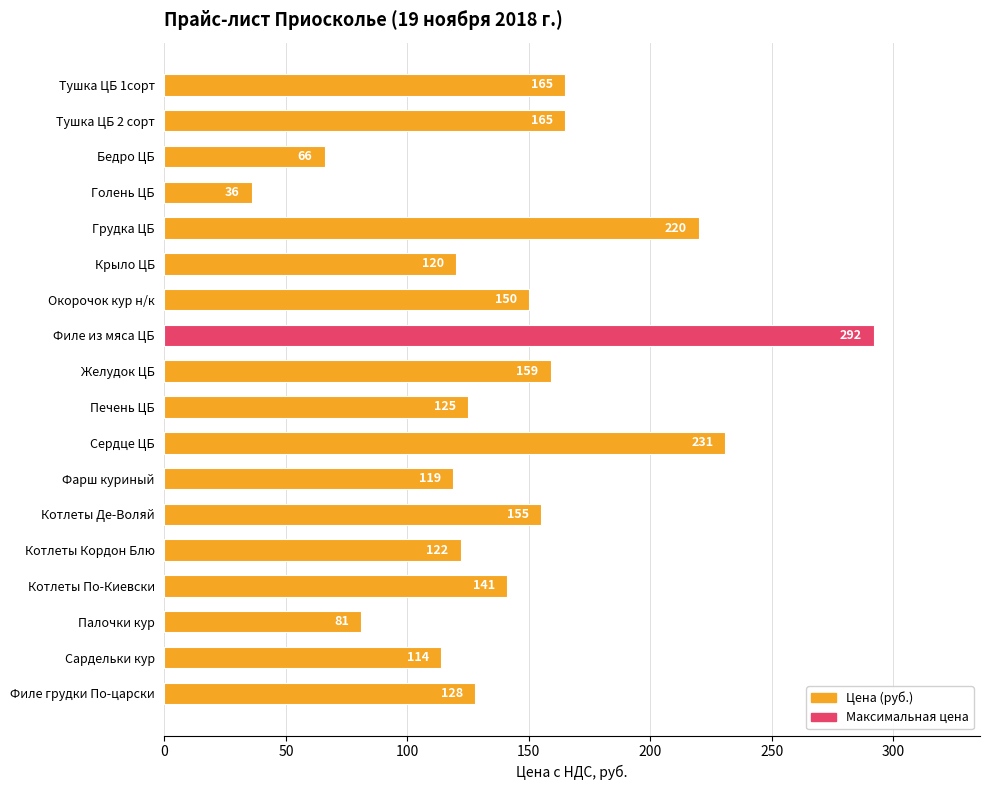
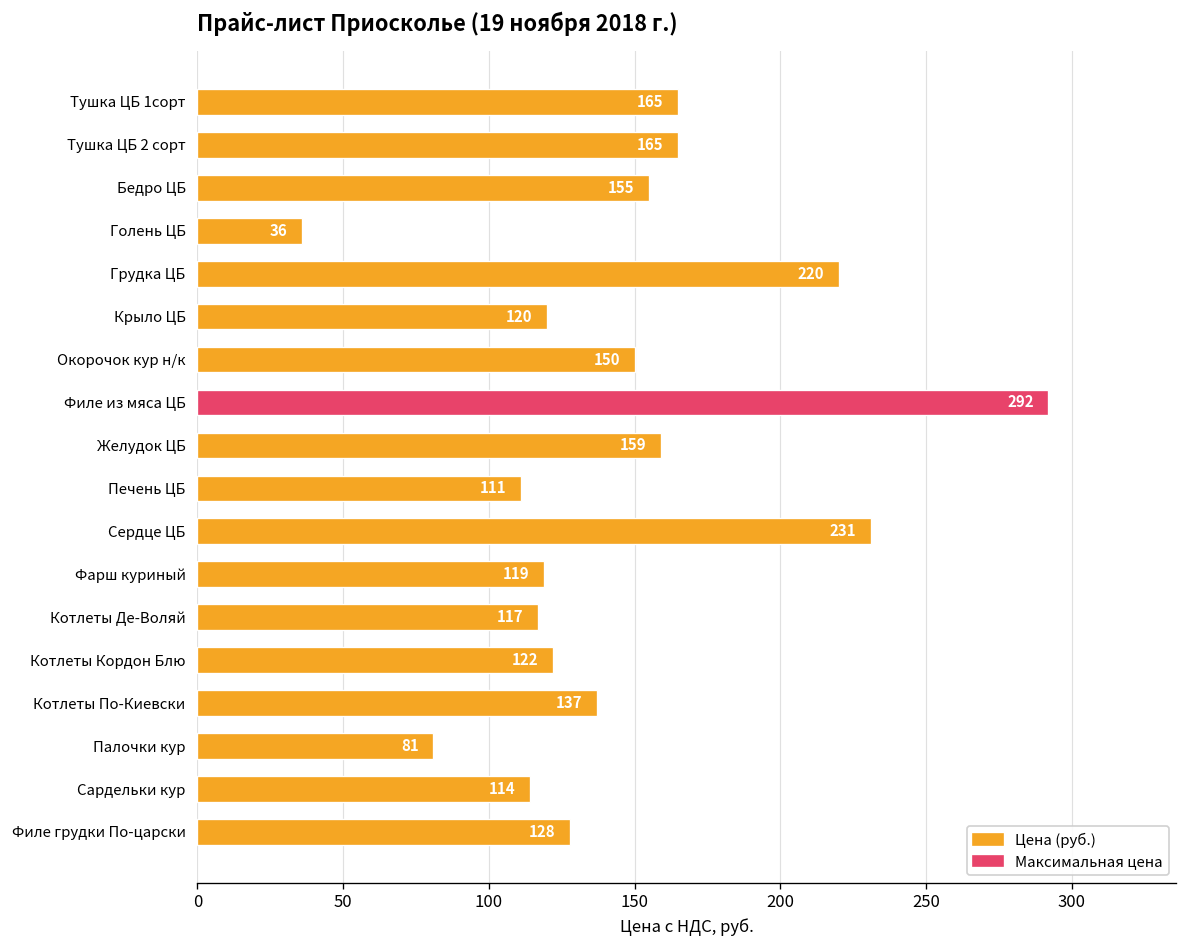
  {
    "Тушка ЦБ 1сорт": 165,
    "Тушка ЦБ 2 сорт": 165,
-   "Бедро ЦБ": 66,
+   "Бедро ЦБ": 155,
    "Голень ЦБ": 36,
    "Грудка ЦБ": 220,
    "Крыло ЦБ": 120,
    "Окорочок кур н/к": 150,
    "Филе из мяса ЦБ": 292,
    "Желудок ЦБ": 159,
-   "Печень ЦБ": 125,
+   "Печень ЦБ": 111,
    "Сердце ЦБ": 231,
    "Фарш куриный": 119,
-   "Котлеты Де-Воляй": 155,
+   "Котлеты Де-Воляй": 117,
    "Котлеты Кордон Блю": 122,
-   "Котлеты По-Киевски": 141,
+   "Котлеты По-Киевски": 137,
    "Палочки кур": 81,
    "Сардельки кур": 114,
    "Филе грудки По-царски": 128
  }
